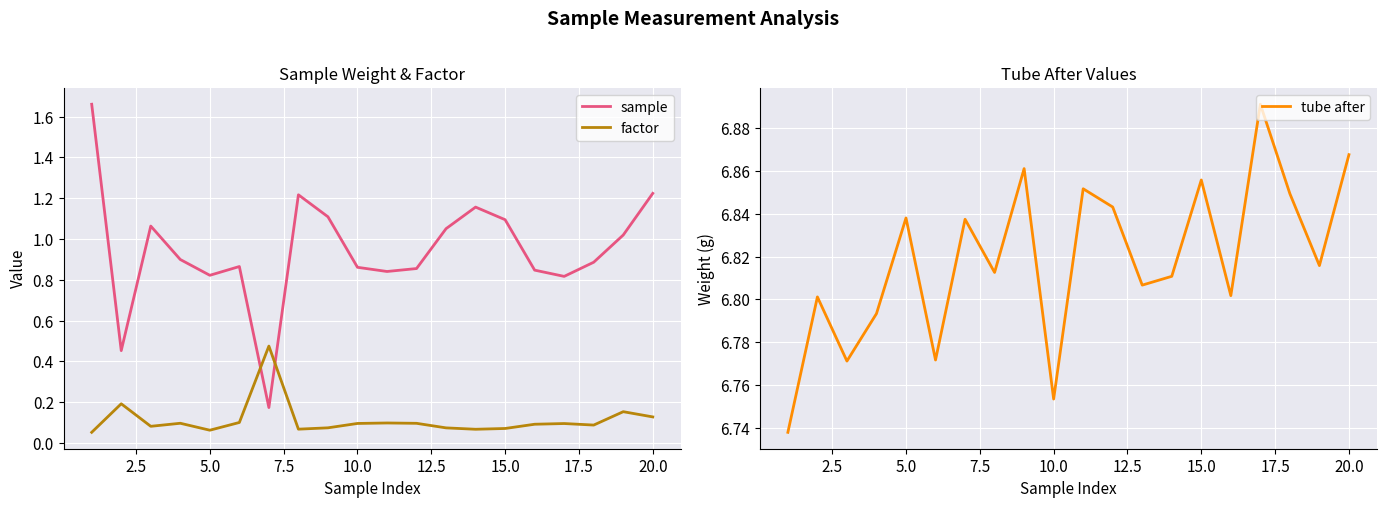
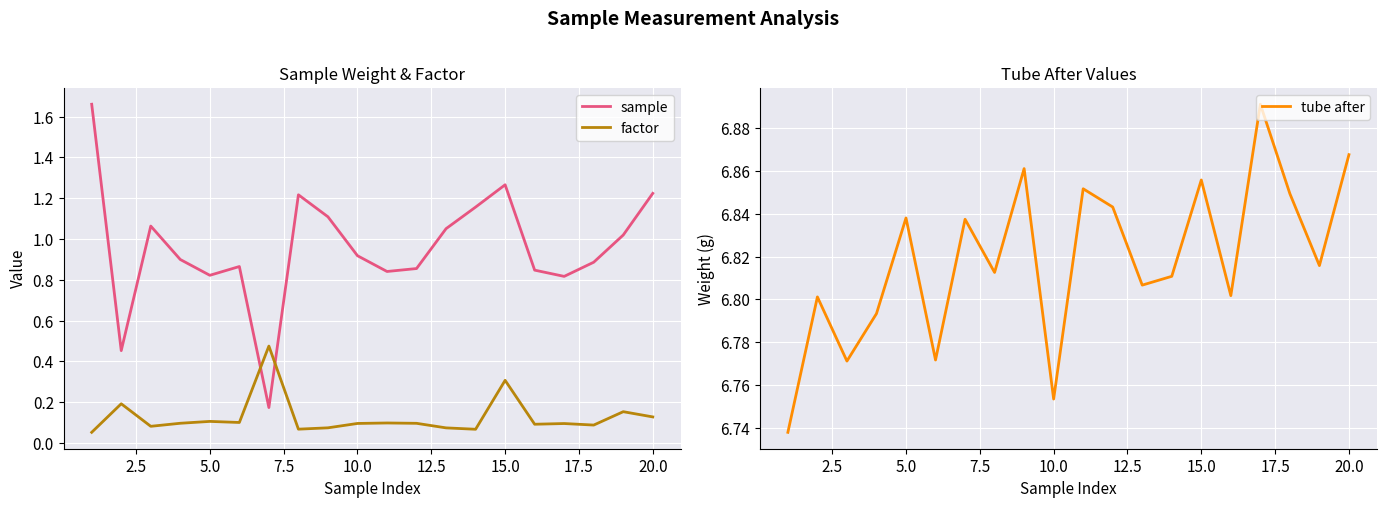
  {
    "Sample Weight & Factor": {
      "sample": {
        "5.0": 0.82,
-       "10.0": 0.86,
-       "15.0": 1.09,
+       "10.0": 0.92,
+       "15.0": 1.27,
        "20.0": 1.22
      },
      "factor": {
-       "5.0": 0.06,
+       "5.0": 0.11,
        "10.0": 0.10,
-       "15.0": 0.07,
+       "15.0": 0.31,
        "20.0": 0.13
      }
    },
    "Tube After Values": {
      "5.0": 6.838,
      "10.0": 6.754,
      "15.0": 6.856,
      "20.0": 6.868
    }
  }
